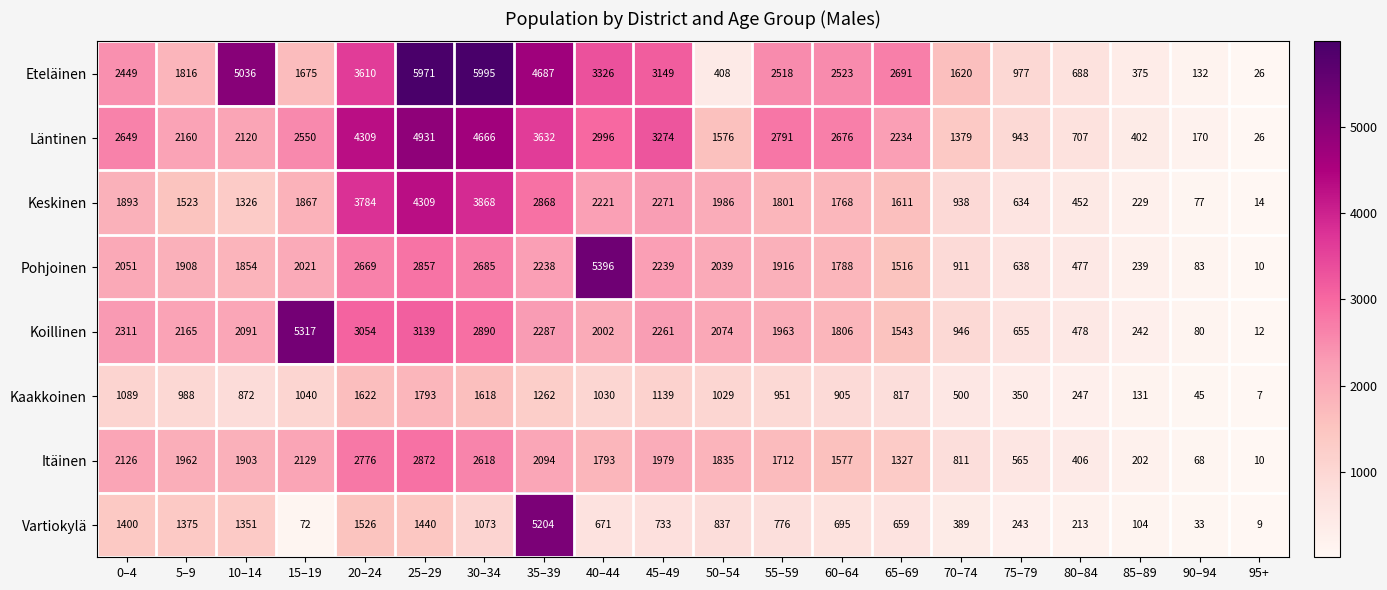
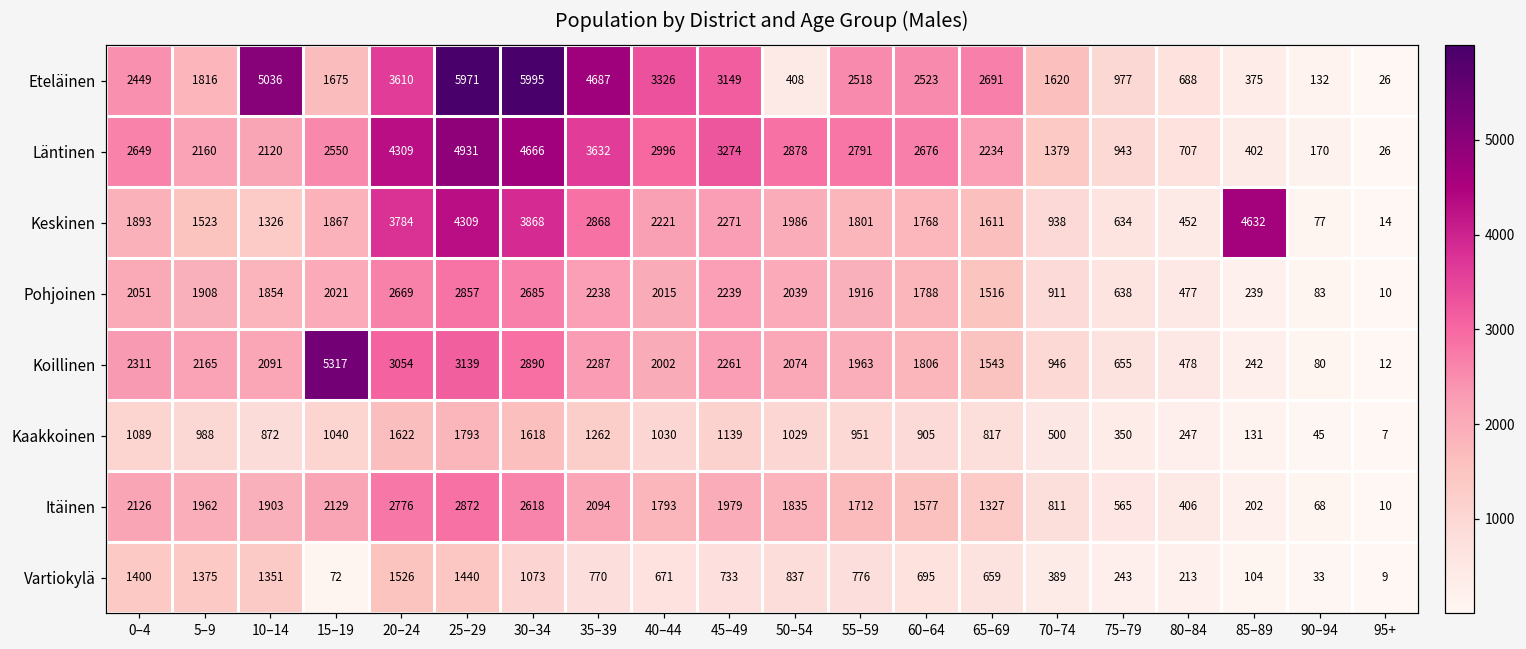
  {
    "Eteläinen": {
      "0–4": 2449,
      "5–9": 1816,
      "10–14": 5036,
      "15–19": 1675,
      "20–24": 3610,
      "25–29": 5971,
      "30–34": 5995,
      "35–39": 4687,
      "40–44": 3326,
      "45–49": 3149,
      "50–54": 408,
      "55–59": 2518,
      "60–64": 2523,
      "65–69": 2691,
      "70–74": 1620,
      "75–79": 977,
      "80–84": 688,
      "85–89": 375,
      "90–94": 132,
      "95+": 26
    },
    "Läntinen": {
      "0–4": 2649,
      "5–9": 2160,
      "10–14": 2120,
      "15–19": 2550,
      "20–24": 4309,
      "25–29": 4931,
      "30–34": 4666,
      "35–39": 3632,
      "40–44": 2996,
      "45–49": 3274,
-     "50–54": 1576,
+     "50–54": 2878,
      "55–59": 2791,
      "60–64": 2676,
      "65–69": 2234,
      "70–74": 1379,
      "75–79": 943,
      "80–84": 707,
      "85–89": 402,
      "90–94": 170,
      "95+": 26
    },
    "Keskinen": {
      "0–4": 1893,
      "5–9": 1523,
      "10–14": 1326,
      "15–19": 1867,
      "20–24": 3784,
      "25–29": 4309,
      "30–34": 3868,
      "35–39": 2868,
      "40–44": 2221,
      "45–49": 2271,
      "50–54": 1986,
      "55–59": 1801,
      "60–64": 1768,
      "65–69": 1611,
      "70–74": 938,
      "75–79": 634,
      "80–84": 452,
-     "85–89": 229,
+     "85–89": 4632,
      "90–94": 77,
      "95+": 14
    },
    "Pohjoinen": {
      "0–4": 2051,
      "5–9": 1908,
      "10–14": 1854,
      "15–19": 2021,
      "20–24": 2669,
      "25–29": 2857,
      "30–34": 2685,
      "35–39": 2238,
-     "40–44": 5396,
+     "40–44": 2015,
      "45–49": 2239,
      "50–54": 2039,
      "55–59": 1916,
      "60–64": 1788,
      "65–69": 1516,
      "70–74": 911,
      "75–79": 638,
      "80–84": 477,
      "85–89": 239,
      "90–94": 83,
      "95+": 10
    },
    "Koillinen": {
      "0–4": 2311,
      "5–9": 2165,
      "10–14": 2091,
      "15–19": 5317,
      "20–24": 3054,
      "25–29": 3139,
      "30–34": 2890,
      "35–39": 2287,
      "40–44": 2002,
      "45–49": 2261,
      "50–54": 2074,
      "55–59": 1963,
      "60–64": 1806,
      "65–69": 1543,
      "70–74": 946,
      "75–79": 655,
      "80–84": 478,
      "85–89": 242,
      "90–94": 80,
      "95+": 12
    },
    "Kaakkoinen": {
      "0–4": 1089,
      "5–9": 988,
      "10–14": 872,
      "15–19": 1040,
      "20–24": 1622,
      "25–29": 1793,
      "30–34": 1618,
      "35–39": 1262,
      "40–44": 1030,
      "45–49": 1139,
      "50–54": 1029,
      "55–59": 951,
      "60–64": 905,
      "65–69": 817,
      "70–74": 500,
      "75–79": 350,
      "80–84": 247,
      "85–89": 131,
      "90–94": 45,
      "95+": 7
    },
    "Itäinen": {
      "0–4": 2126,
      "5–9": 1962,
      "10–14": 1903,
      "15–19": 2129,
      "20–24": 2776,
      "25–29": 2872,
      "30–34": 2618,
      "35–39": 2094,
      "40–44": 1793,
      "45–49": 1979,
      "50–54": 1835,
      "55–59": 1712,
      "60–64": 1577,
      "65–69": 1327,
      "70–74": 811,
      "75–79": 565,
      "80–84": 406,
      "85–89": 202,
      "90–94": 68,
      "95+": 10
    },
    "Vartiokylä": {
      "0–4": 1400,
      "5–9": 1375,
      "10–14": 1351,
      "15–19": 72,
      "20–24": 1526,
      "25–29": 1440,
      "30–34": 1073,
-     "35–39": 5204,
+     "35–39": 770,
      "40–44": 671,
      "45–49": 733,
      "50–54": 837,
      "55–59": 776,
      "60–64": 695,
      "65–69": 659,
      "70–74": 389,
      "75–79": 243,
      "80–84": 213,
      "85–89": 104,
      "90–94": 33,
      "95+": 9
    }
  }
